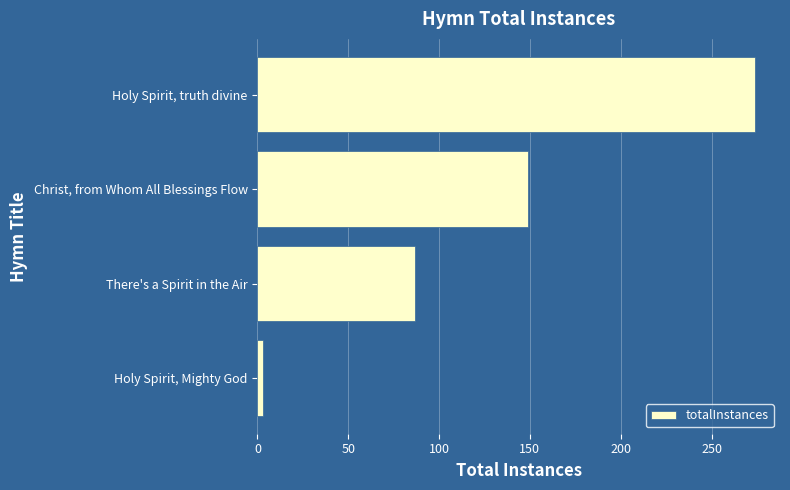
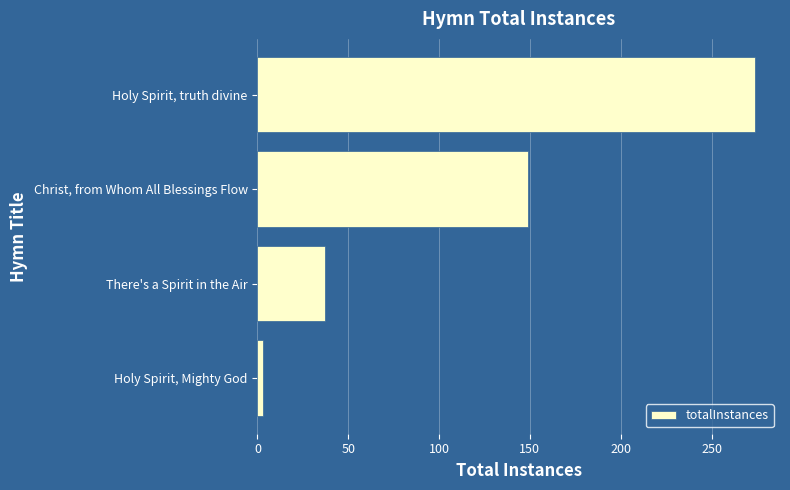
  {
    "Holy Spirit, truth divine": 274,
    "Christ, from Whom All Blessings Flow": 149,
-   "There's a Spirit in the Air": 87,
+   "There's a Spirit in the Air": 37,
    "Holy Spirit, Mighty God": 3
  }
